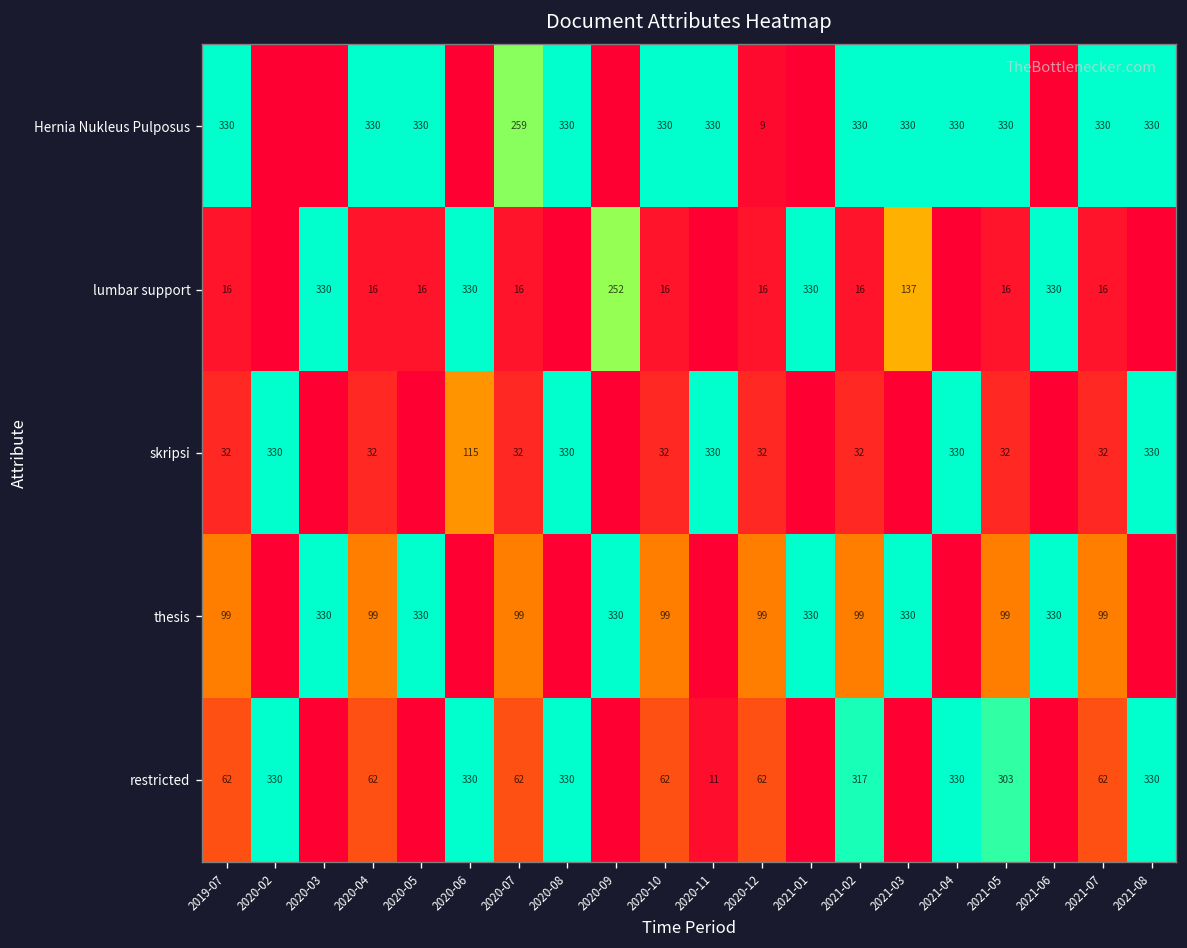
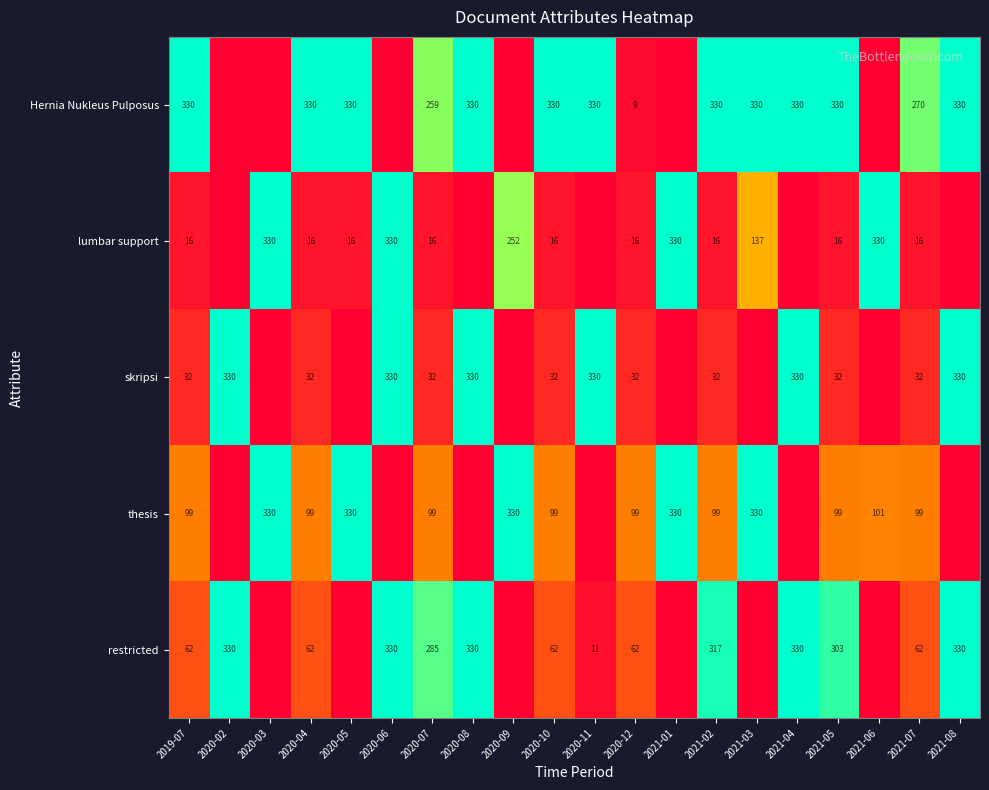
  {
    "Hernia Nukleus Pulposus": {
      "2019-07": 330,
      "2020-04": 330,
      "2020-05": 330,
      "2020-07": 259,
      "2020-08": 330,
      "2020-10": 330,
      "2020-11": 330,
      "2020-12": 9,
      "2021-02": 330,
      "2021-03": 330,
      "2021-04": 330,
      "2021-05": 330,
-     "2021-07": 330,
+     "2021-07": 270,
      "2021-08": 330
    },
    "lumbar support": {
      "2019-07": 16,
      "2020-03": 330,
      "2020-04": 16,
      "2020-05": 16,
      "2020-06": 330,
      "2020-07": 16,
      "2020-09": 252,
      "2020-10": 16,
      "2020-12": 16,
      "2021-01": 330,
      "2021-02": 16,
      "2021-03": 137,
      "2021-05": 16,
      "2021-06": 330,
      "2021-07": 16
    },
    "skripsi": {
      "2019-07": 32,
      "2020-02": 330,
      "2020-04": 32,
-     "2020-06": 115,
+     "2020-06": 330,
      "2020-07": 32,
      "2020-08": 330,
      "2020-10": 32,
      "2020-11": 330,
      "2020-12": 32,
      "2021-02": 32,
      "2021-04": 330,
      "2021-05": 32,
      "2021-07": 32,
      "2021-08": 330
    },
    "thesis": {
      "2019-07": 99,
      "2020-03": 330,
      "2020-04": 99,
      "2020-05": 330,
      "2020-07": 99,
      "2020-09": 330,
      "2020-10": 99,
      "2020-12": 99,
      "2021-01": 330,
      "2021-02": 99,
      "2021-03": 330,
      "2021-05": 99,
-     "2021-06": 330,
+     "2021-06": 101,
      "2021-07": 99
    },
    "restricted": {
      "2019-07": 62,
      "2020-02": 330,
      "2020-04": 62,
      "2020-06": 330,
-     "2020-07": 62,
+     "2020-07": 285,
      "2020-08": 330,
      "2020-10": 62,
      "2020-11": 11,
      "2020-12": 62,
      "2021-02": 317,
      "2021-04": 330,
      "2021-05": 303,
      "2021-07": 62,
      "2021-08": 330
    }
  }
